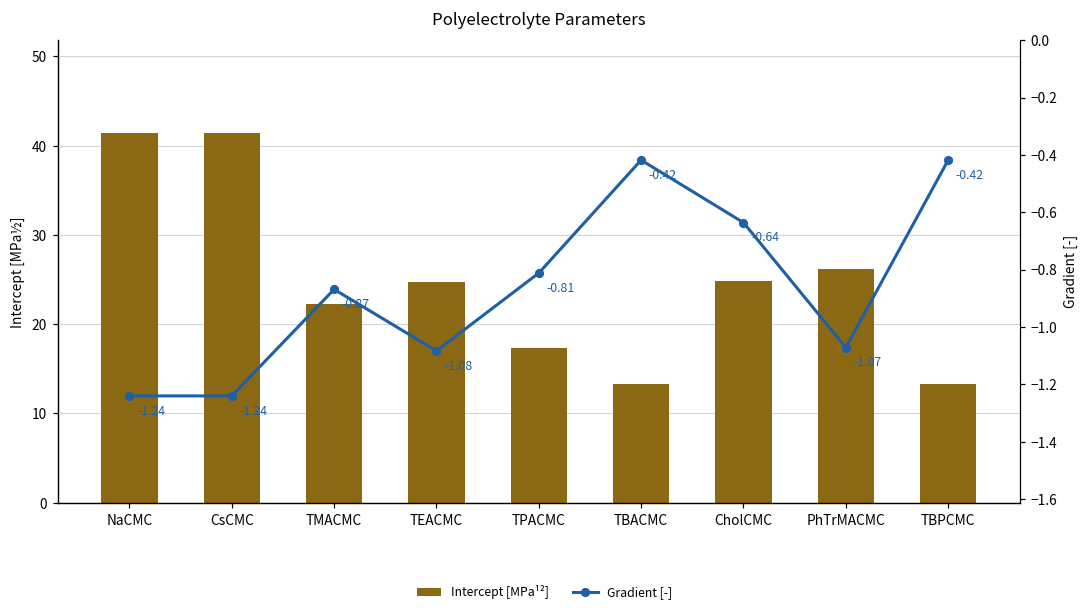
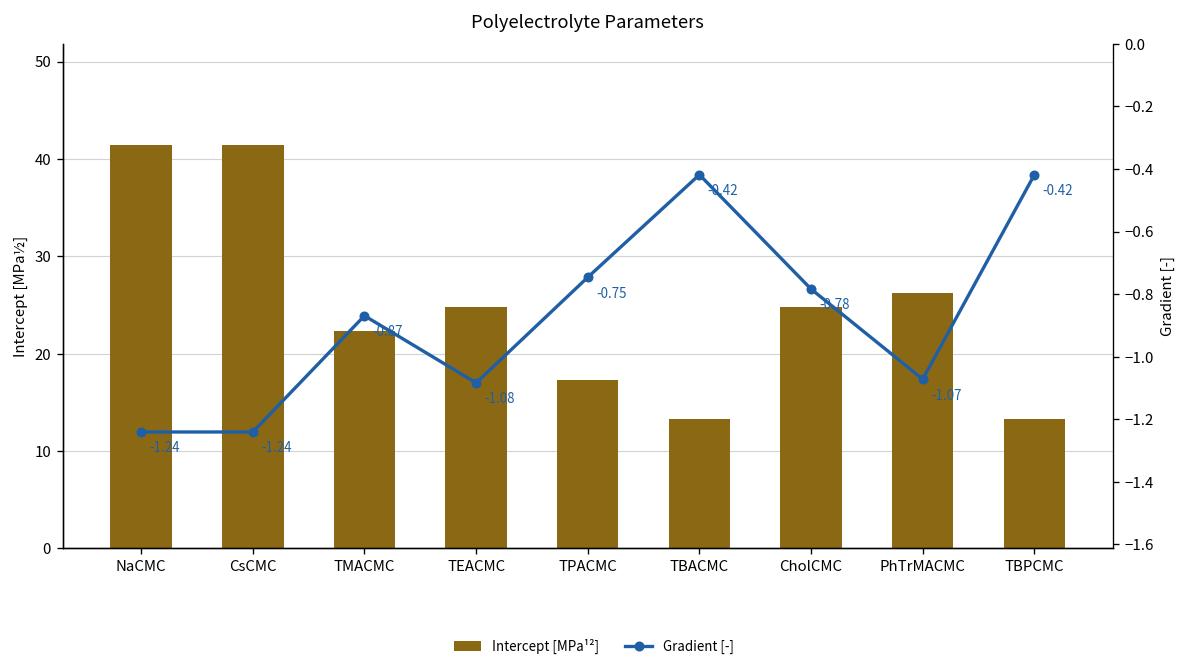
  {
    "Gradient [-]": {
      "NaCMC": -1.24,
      "CsCMC": -1.24,
      "TMACMC": -0.87,
      "TEACMC": -1.08,
-     "TPACMC": -0.81,
+     "TPACMC": -0.75,
      "TBACMC": -0.42,
-     "CholCMC": -0.64,
+     "CholCMC": -0.78,
      "PhTrMACMC": -1.07,
      "TBPCMC": -0.42
    }
  }
